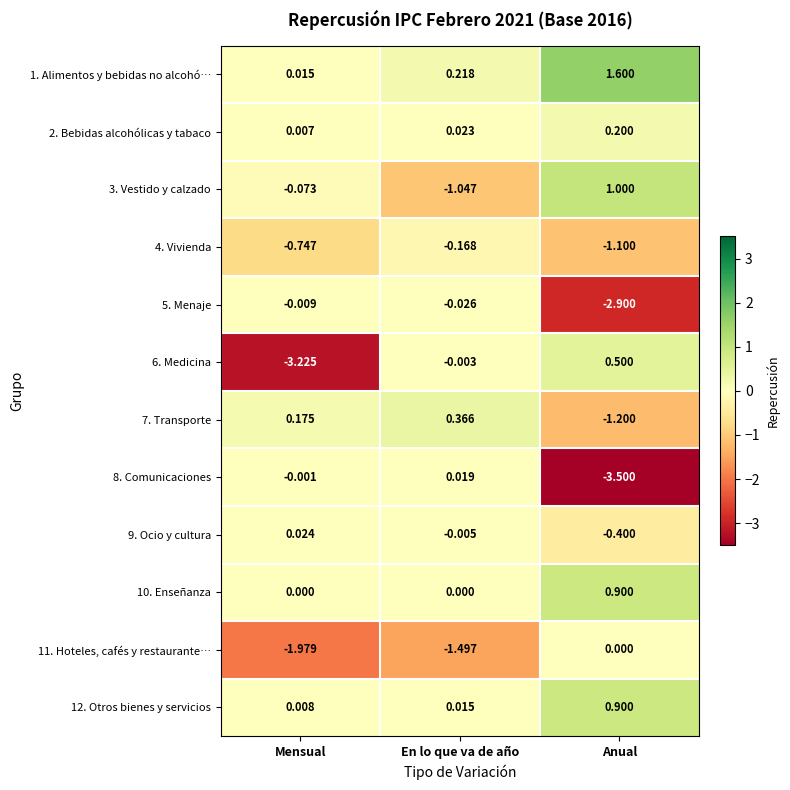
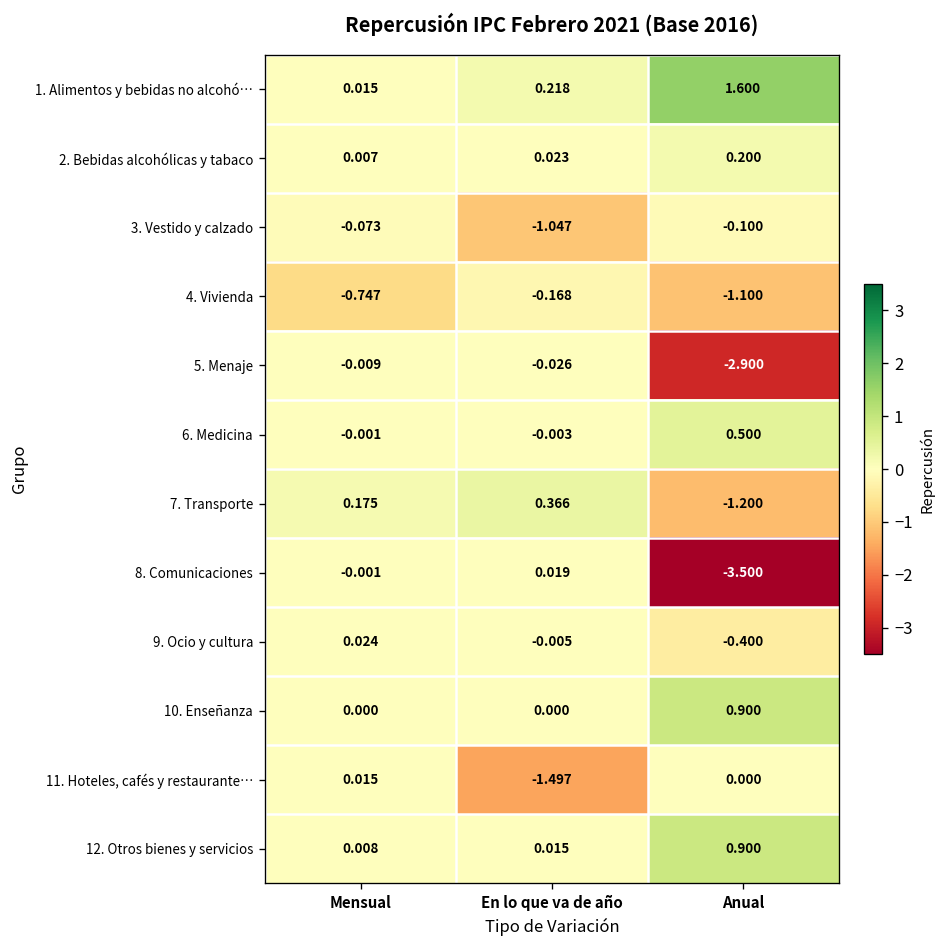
  {
    "1. Alimentos y bebidas no alcohó…": {
      "Mensual": 0.015,
      "En lo que va de año": 0.218,
      "Anual": 1.600
    },
    "2. Bebidas alcohólicas y tabaco": {
      "Mensual": 0.007,
      "En lo que va de año": 0.023,
      "Anual": 0.200
    },
    "3. Vestido y calzado": {
      "Mensual": -0.073,
      "En lo que va de año": -1.047,
-     "Anual": 1.000
+     "Anual": -0.100
    },
    "4. Vivienda": {
      "Mensual": -0.747,
      "En lo que va de año": -0.168,
      "Anual": -1.100
    },
    "5. Menaje": {
      "Mensual": -0.009,
      "En lo que va de año": -0.026,
      "Anual": -2.900
    },
    "6. Medicina": {
-     "Mensual": -3.225,
+     "Mensual": -0.001,
      "En lo que va de año": -0.003,
      "Anual": 0.500
    },
    "7. Transporte": {
      "Mensual": 0.175,
      "En lo que va de año": 0.366,
      "Anual": -1.200
    },
    "8. Comunicaciones": {
      "Mensual": -0.001,
      "En lo que va de año": 0.019,
      "Anual": -3.500
    },
    "9. Ocio y cultura": {
      "Mensual": 0.024,
      "En lo que va de año": -0.005,
      "Anual": -0.400
    },
    "10. Enseñanza": {
      "Mensual": 0.000,
      "En lo que va de año": 0.000,
      "Anual": 0.900
    },
    "11. Hoteles, cafés y restaurante…": {
-     "Mensual": -1.979,
+     "Mensual": 0.015,
      "En lo que va de año": -1.497,
      "Anual": 0.000
    },
    "12. Otros bienes y servicios": {
      "Mensual": 0.008,
      "En lo que va de año": 0.015,
      "Anual": 0.900
    }
  }
